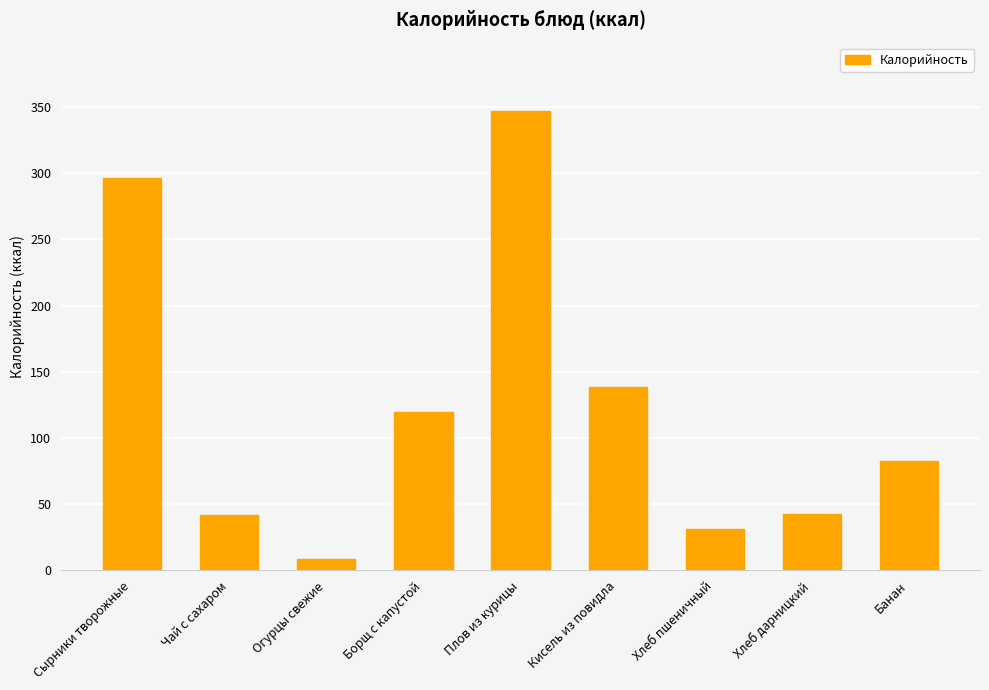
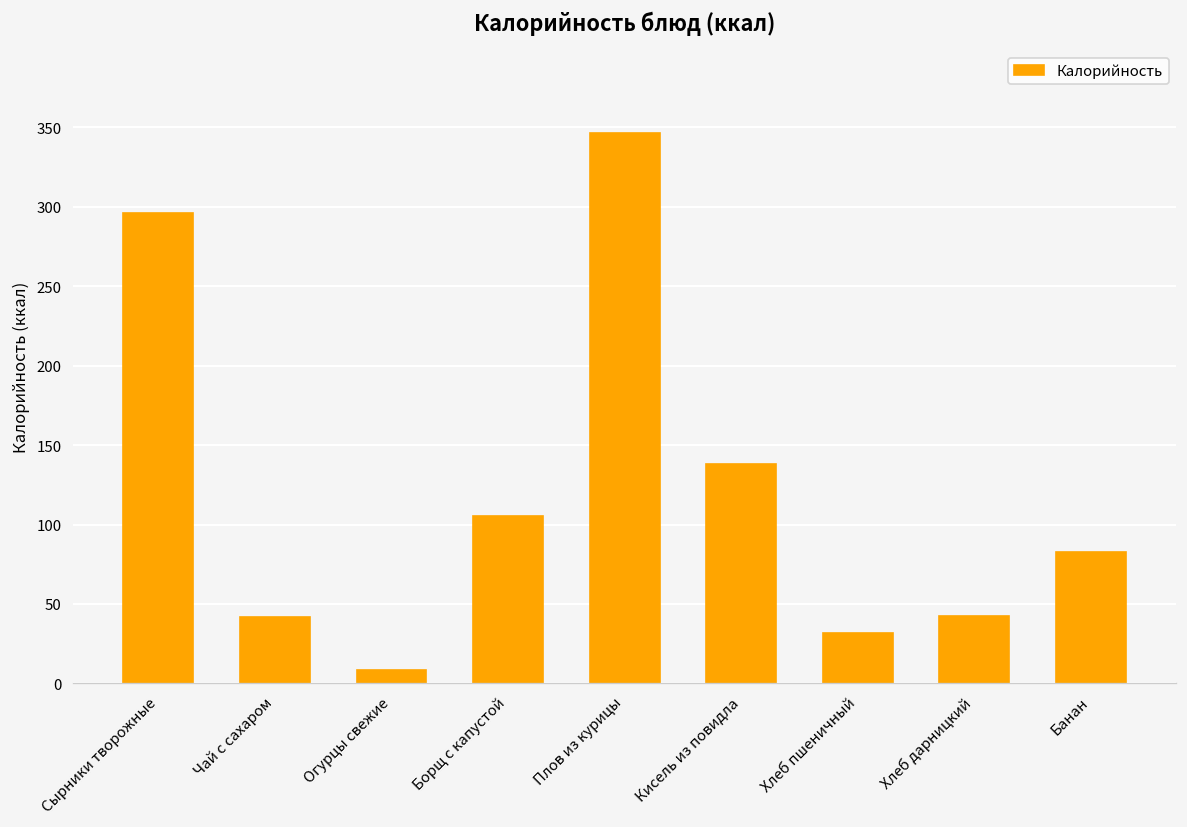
  {
    "Сырники творожные": 296,
    "Чай с сахаром": 42,
    "Огурцы свежие": 8,
-   "Борщ с капустой": 120,
+   "Борщ с капустой": 105,
    "Плов из курицы": 347,
    "Кисель из повидла": 138,
    "Хлеб пшеничный": 32,
    "Хлеб дарницкий": 42,
    "Банан": 83
  }
